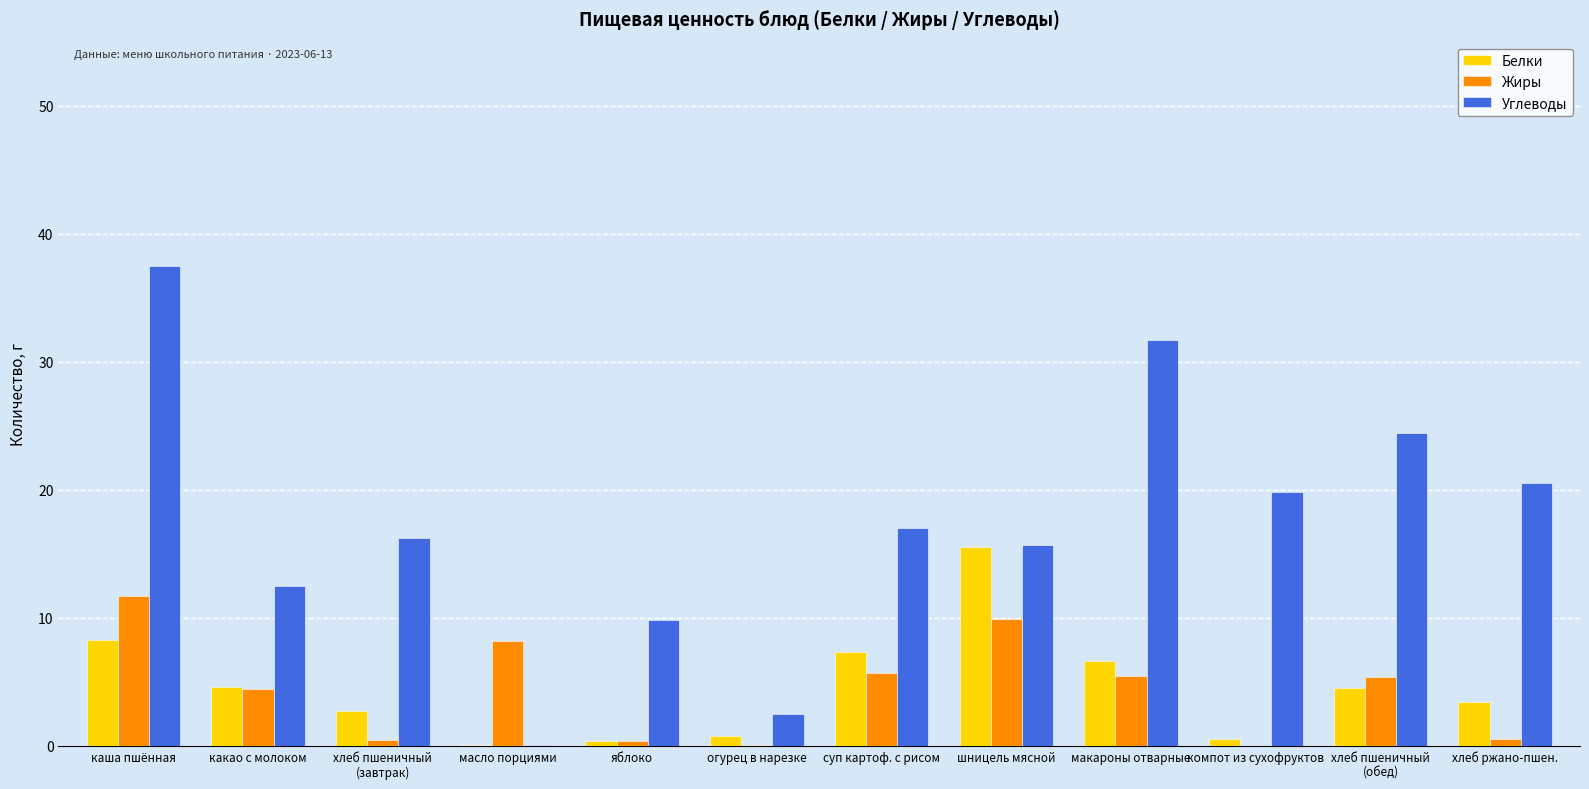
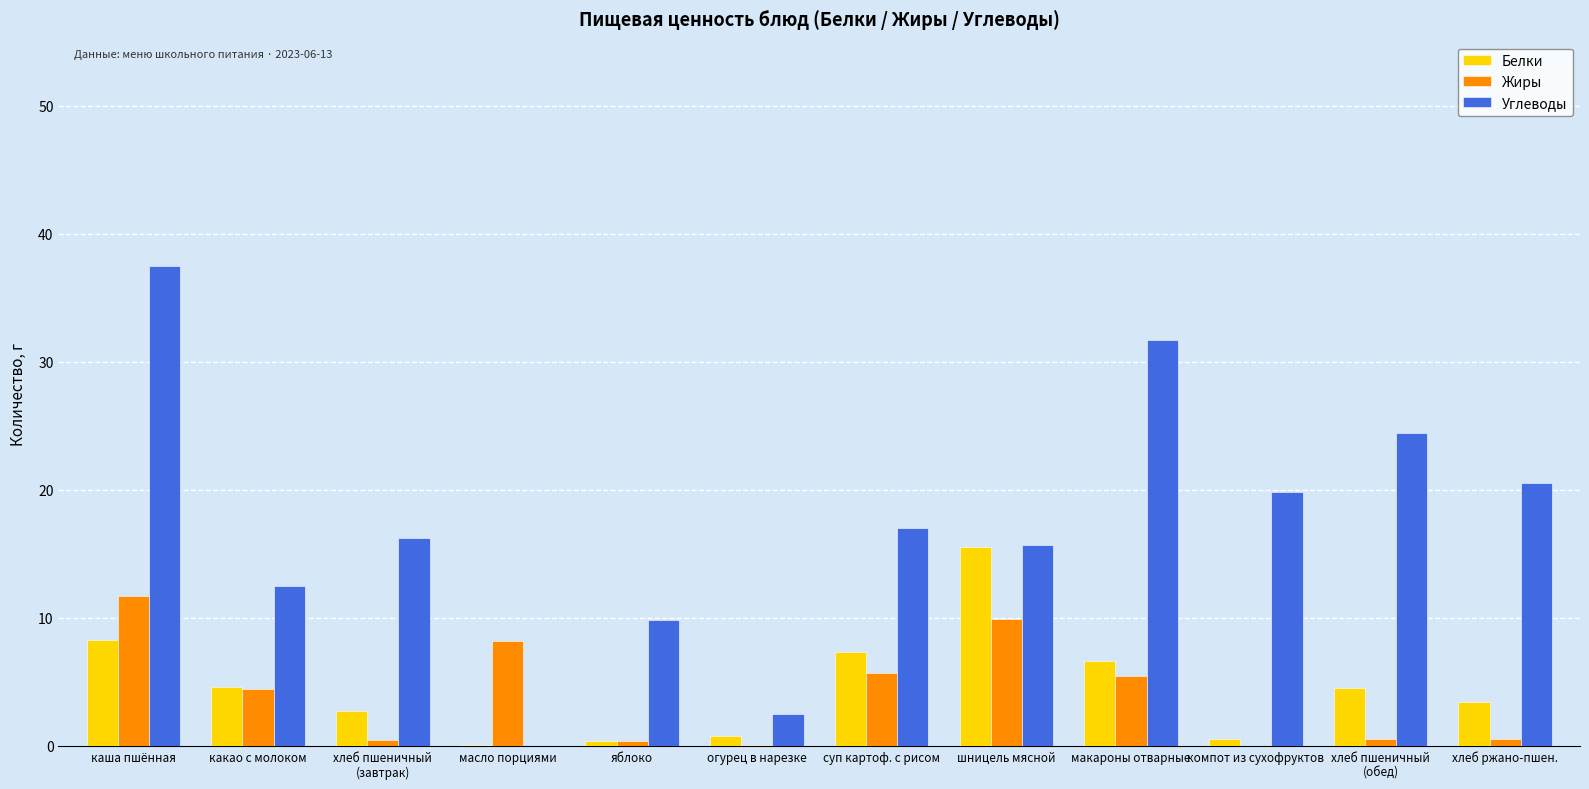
  {
    "Белки": {
      "каша пшённая": 8.3,
      "какао с молоком": 4.6,
      "хлеб пшеничный (завтрак)": 2.7,
      "яблоко": 0.4,
      "огурец в нарезке": 0.8,
      "суп картоф. с рисом": 7.3,
      "шницель мясной": 15.6,
      "макароны отварные": 6.6,
      "компот из сухофруктов": 0.5,
      "хлеб пшеничный (обед)": 4.5,
      "хлеб ржано-пшен.": 3.5
    },
    "Жиры": {
      "каша пшённая": 11.7,
      "какао с молоком": 4.4,
      "хлеб пшеничный (завтрак)": 0.4,
      "масло порциями": 8.2,
      "яблоко": 0.4,
      "суп картоф. с рисом": 5.7,
      "шницель мясной": 9.9,
      "макароны отварные": 5.4,
      "компот из сухофруктов": 0.0,
-     "хлеб пшеничный (обед)": 5.4,
+     "хлеб пшеничный (обед)": 0.5,
      "хлеб ржано-пшен.": 0.6
    },
    "Углеводы": {
      "каша пшённая": 37.5,
      "какао с молоком": 12.5,
      "хлеб пшеничный (завтрак)": 16.2,
      "яблоко": 9.8,
      "огурец в нарезке": 2.5,
      "суп картоф. с рисом": 17.0,
      "шницель мясной": 15.7,
      "макароны отварные": 31.7,
      "компот из сухофруктов": 19.8,
      "хлеб пшеничный (обед)": 24.4,
      "хлеб ржано-пшен.": 20.5
    }
  }
